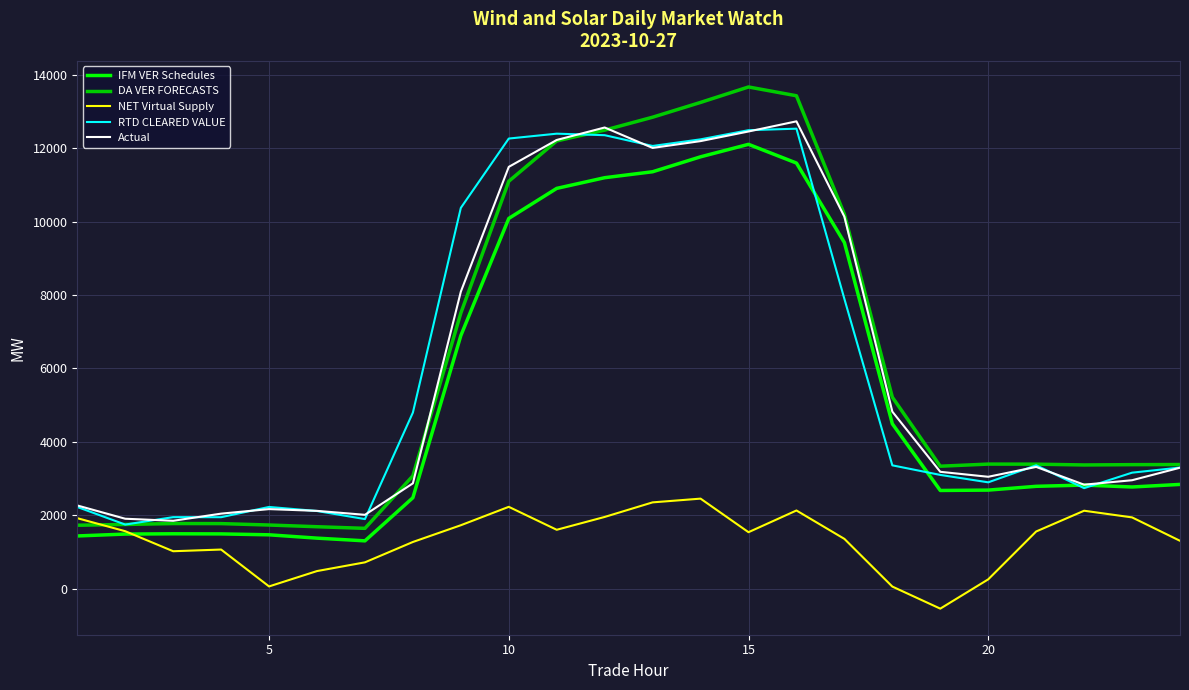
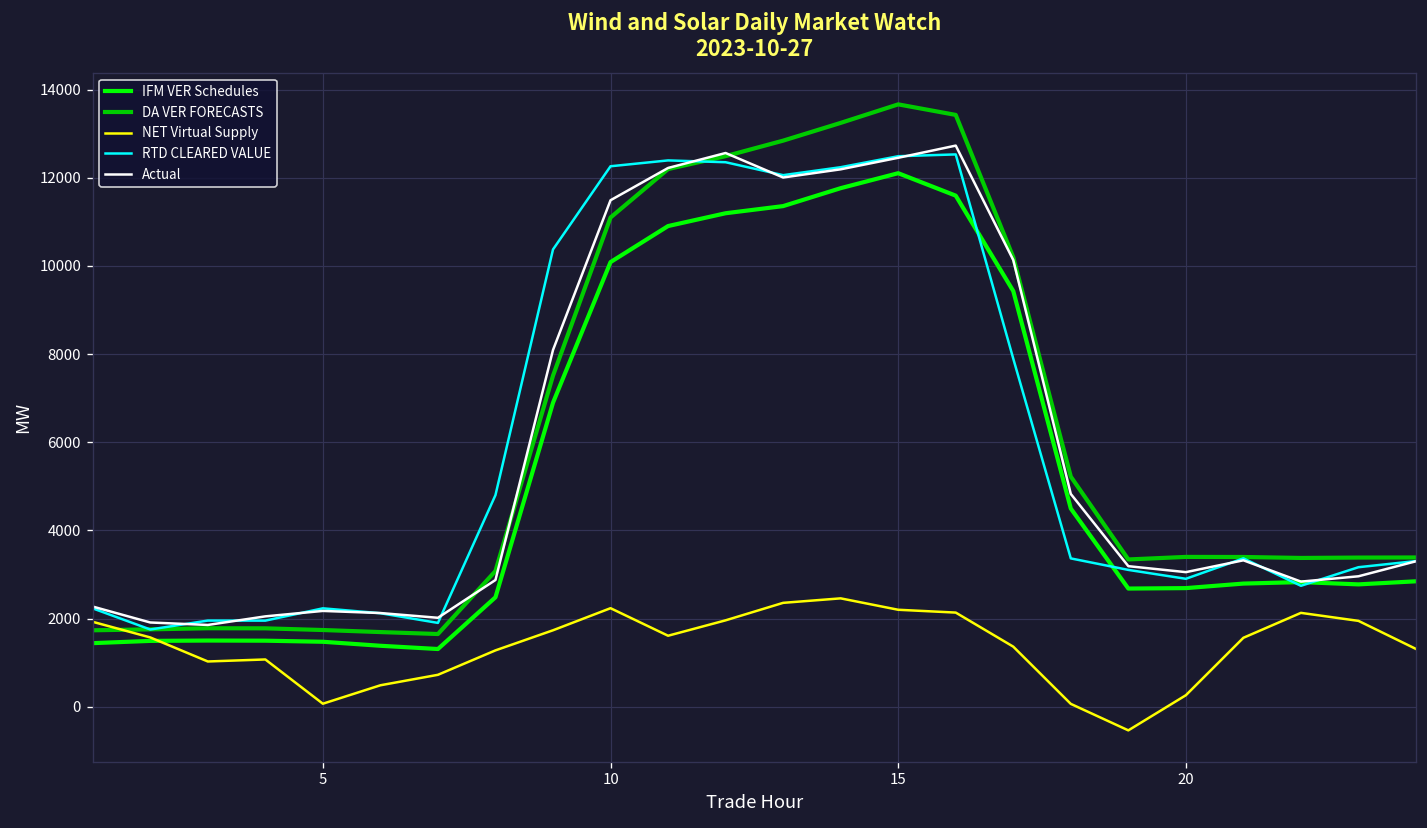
  {
    "NET Virtual Supply": {
      "5": 100,
      "10": 2200,
-     "15": 1500,
+     "15": 2200,
      "20": 300
    },
    "RTD CLEARED VALUE": {
      "10": 12300,
      "20": 2900
    },
    "Actual": {
      "10": 11500,
      "20": 3100
    }
  }
